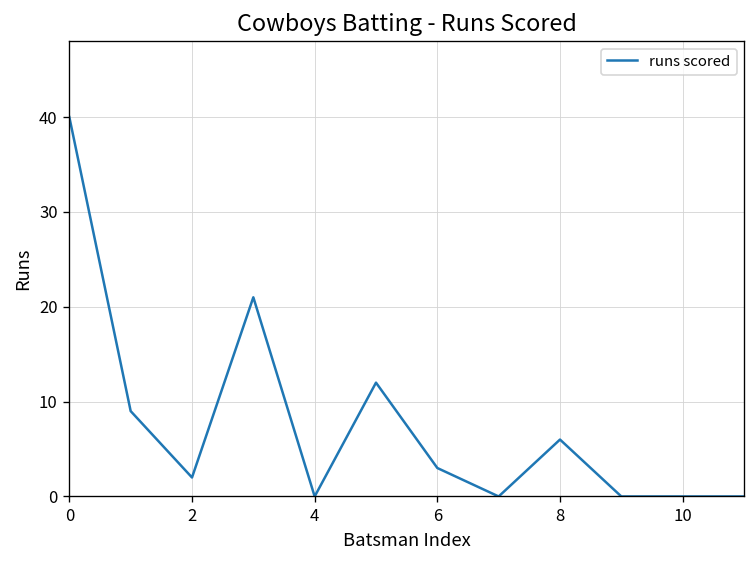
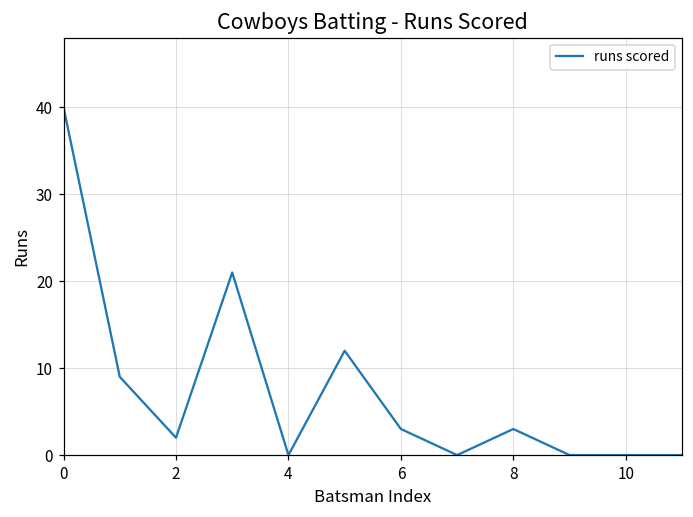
  {
    "0": 40,
    "2": 2,
    "4": 0,
    "6": 3,
-   "8": 6,
+   "8": 3,
    "10": 0
  }
